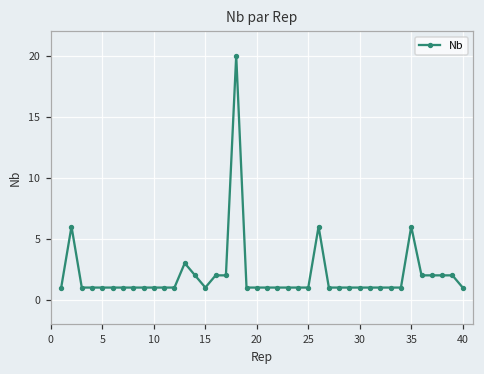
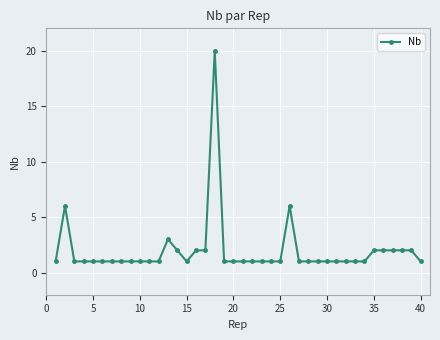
  {
    "5": 1,
    "10": 1,
    "15": 1,
    "20": 1,
    "25": 1,
    "30": 1,
-   "35": 6,
+   "35": 2,
    "40": 1
  }
